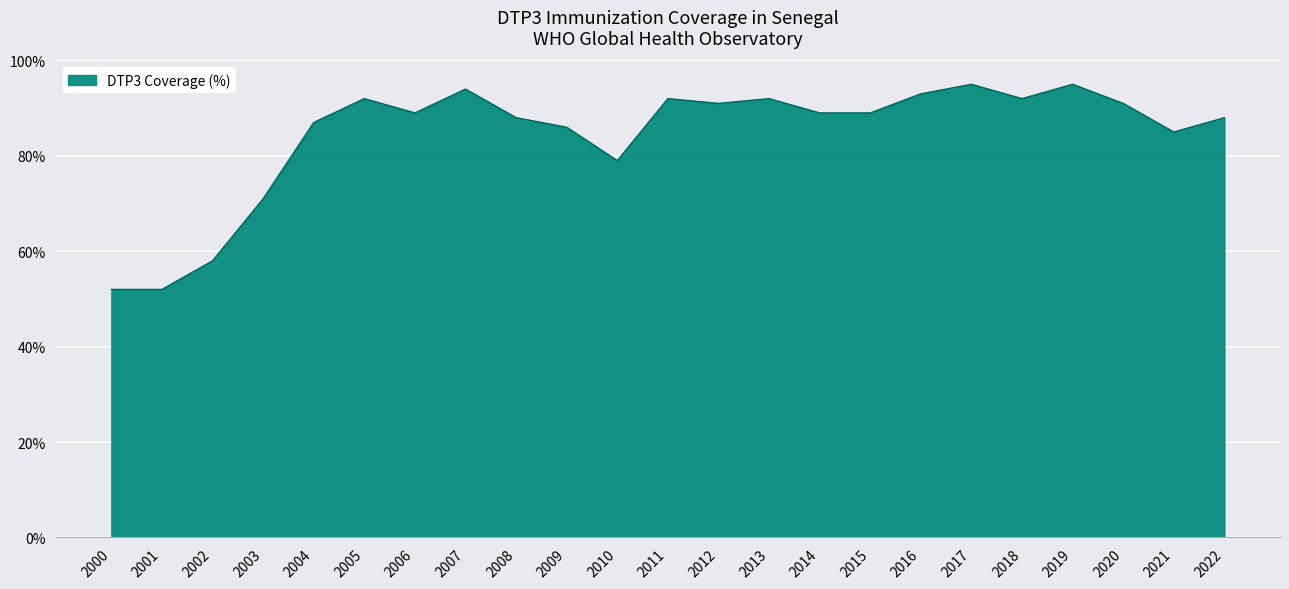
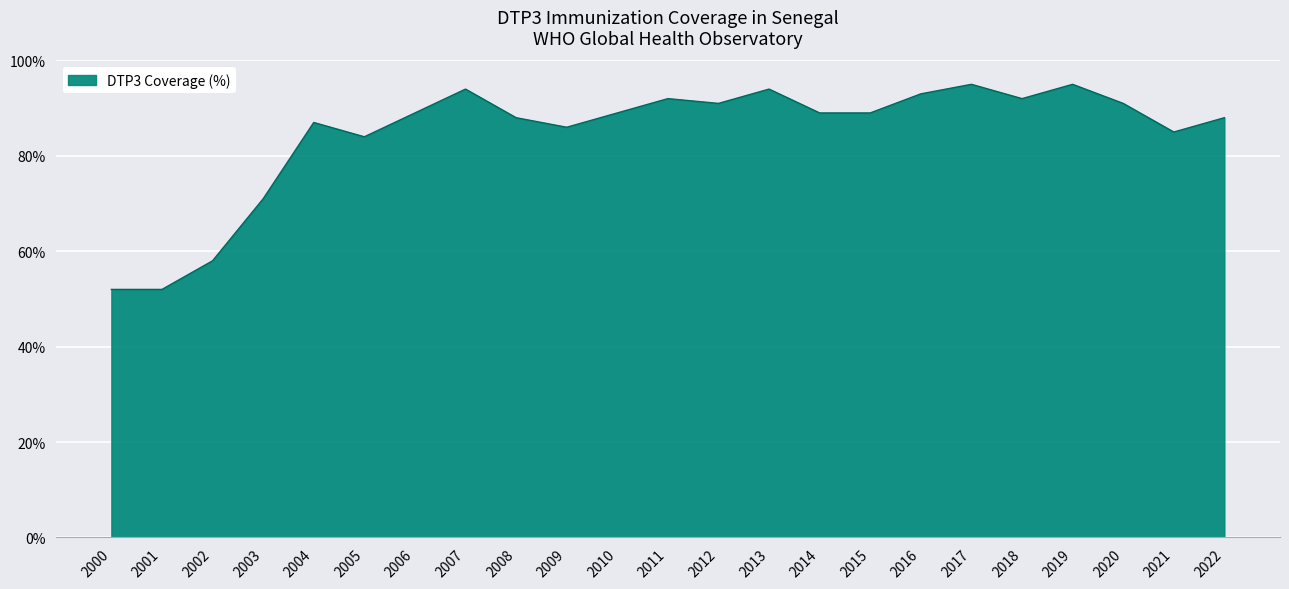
  {
    "2000": "52%",
    "2001": "52%",
    "2002": "58%",
    "2003": "71%",
    "2004": "87%",
-   "2005": "92%",
+   "2005": "84%",
    "2006": "89%",
    "2007": "94%",
    "2008": "88%",
    "2009": "86%",
-   "2010": "79%",
+   "2010": "89%",
    "2011": "92%",
    "2012": "91%",
-   "2013": "92%",
+   "2013": "94%",
    "2014": "89%",
    "2015": "89%",
    "2016": "93%",
    "2017": "95%",
    "2018": "92%",
    "2019": "95%",
    "2020": "91%",
    "2021": "85%",
    "2022": "88%"
  }
